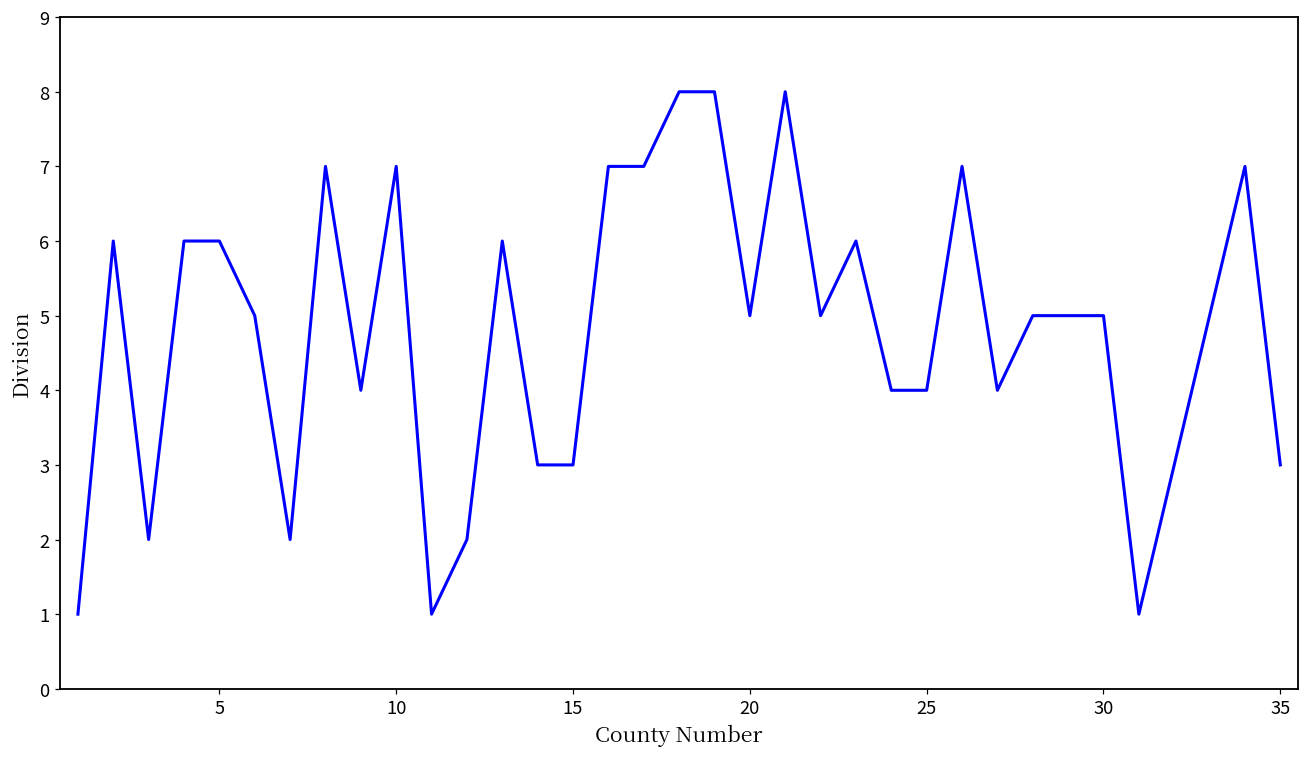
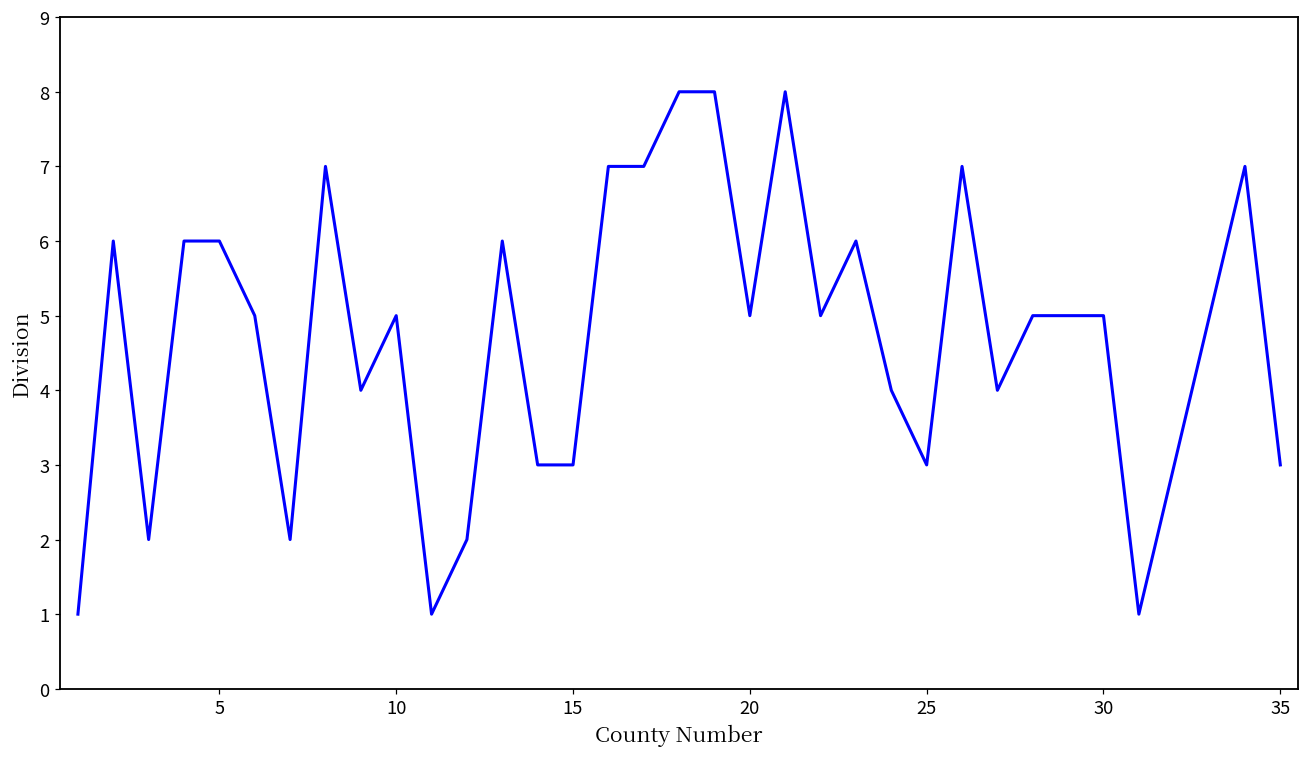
  {
    "5": 6,
-   "10": 7,
+   "10": 5,
    "15": 3,
    "20": 5,
-   "25": 4,
+   "25": 3,
    "30": 5,
    "35": 3
  }
